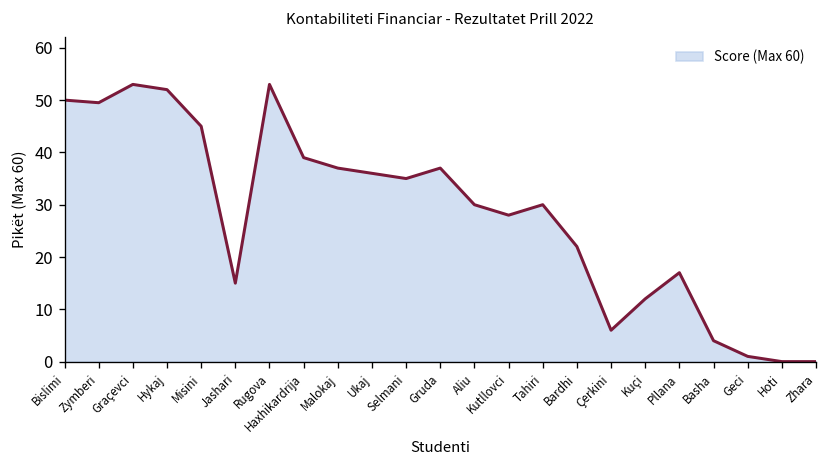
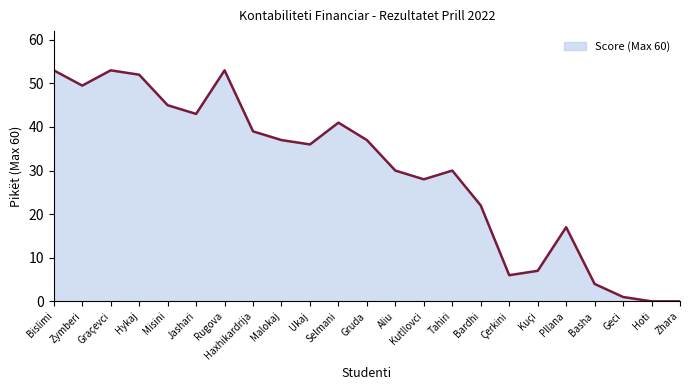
  {
-   "Bislimi": 50,
+   "Bislimi": 53,
    "Zymberi": 50,
    "Graçevci": 53,
    "Hykaj": 52,
    "Misini": 45,
-   "Jashari": 15,
+   "Jashari": 43,
    "Rugova": 53,
    "Haxhikardrija": 39,
    "Malokaj": 37,
    "Ukaj": 36,
-   "Selmani": 35,
+   "Selmani": 41,
    "Gruda": 37,
    "Aliu": 30,
    "Kutllovci": 28,
    "Tahiri": 30,
    "Bardhi": 22,
    "Çerkini": 6,
-   "Kuçi": 12,
+   "Kuçi": 7,
    "Pllana": 17,
    "Basha": 4,
    "Geci": 1,
    "Hoti": 0,
    "Zhara": 0
  }
